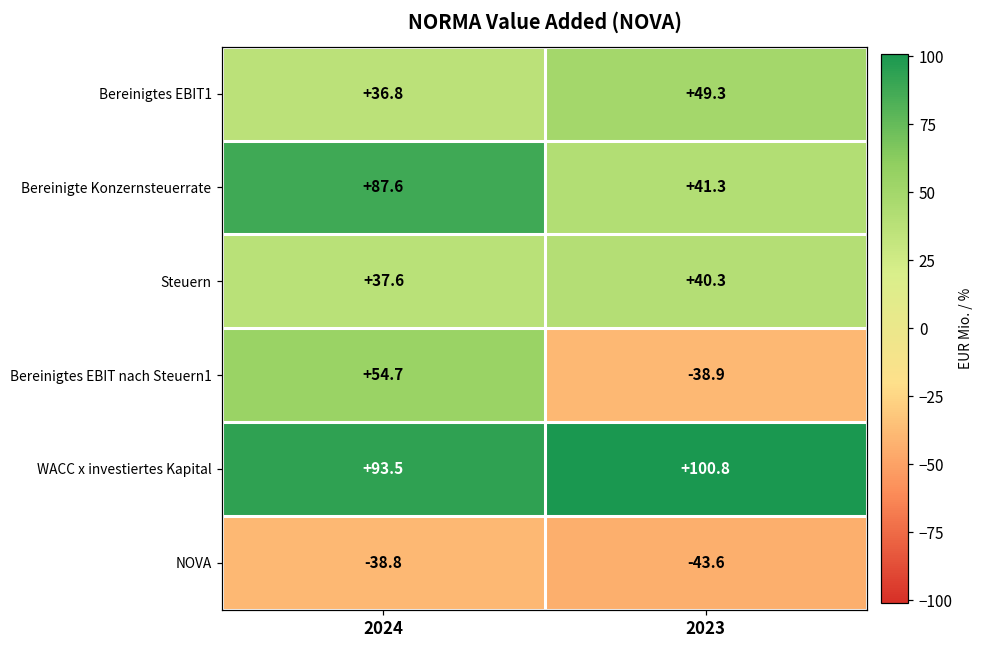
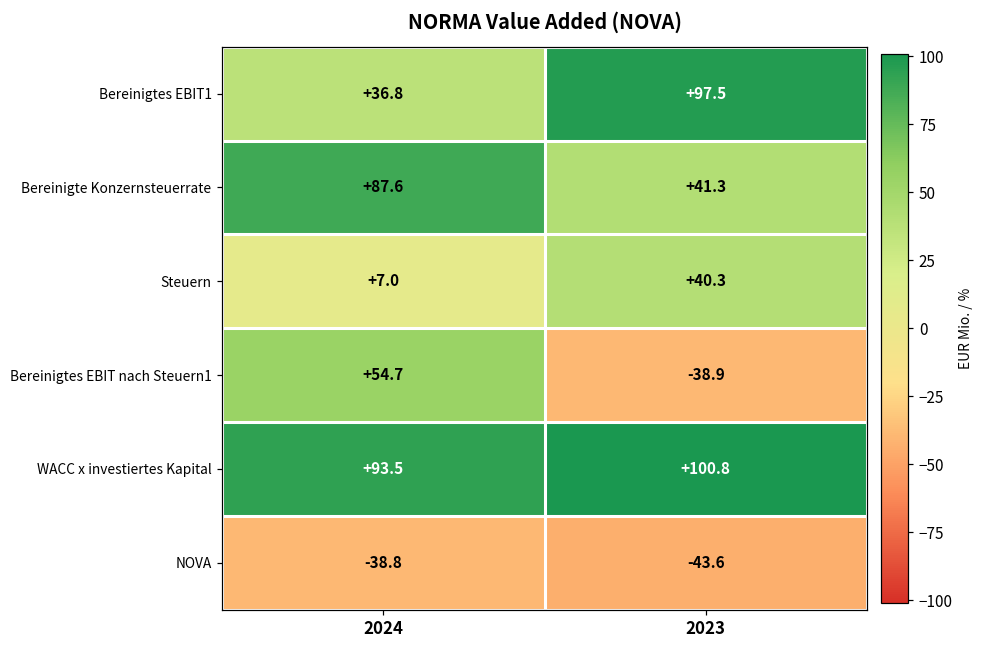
  {
    "Bereinigtes EBIT1": {
      "2024": "+36.8",
-     "2023": "+49.3"
+     "2023": "+97.5"
    },
    "Bereinigte Konzernsteuerrate": {
      "2024": "+87.6",
      "2023": "+41.3"
    },
    "Steuern": {
-     "2024": "+37.6",
+     "2024": "+7.0",
      "2023": "+40.3"
    },
    "Bereinigtes EBIT nach Steuern1": {
      "2024": "+54.7",
      "2023": "-38.9"
    },
    "WACC x investiertes Kapital": {
      "2024": "+93.5",
      "2023": "+100.8"
    },
    "NOVA": {
      "2024": "-38.8",
      "2023": "-43.6"
    }
  }
